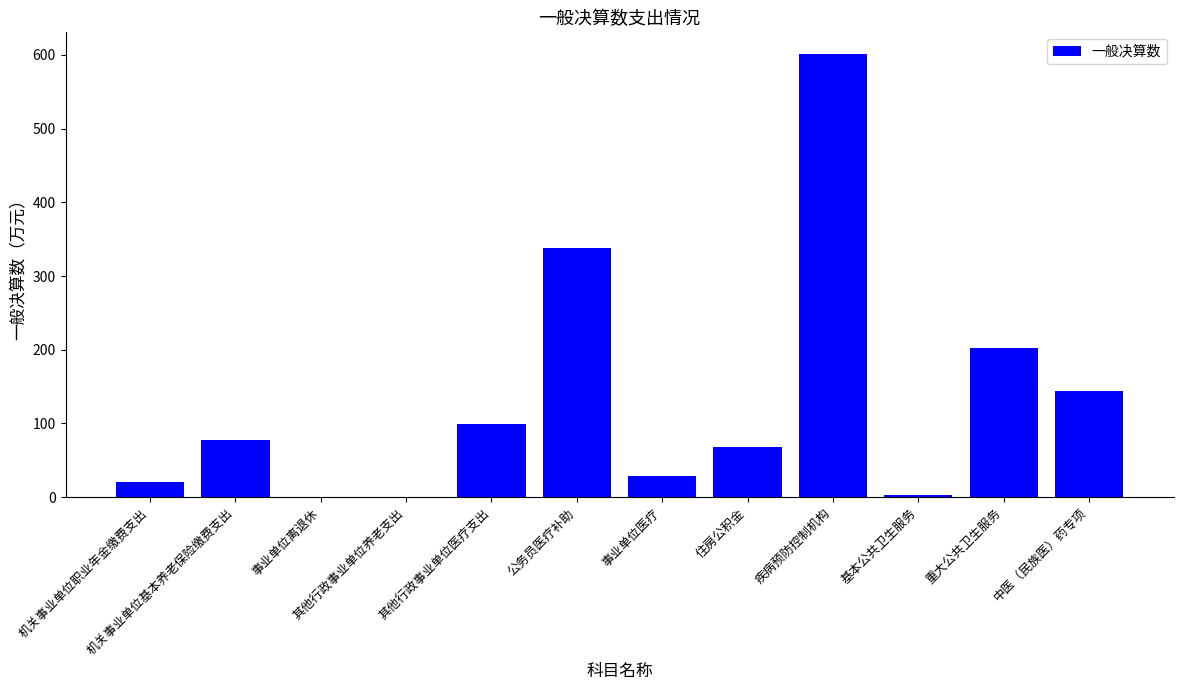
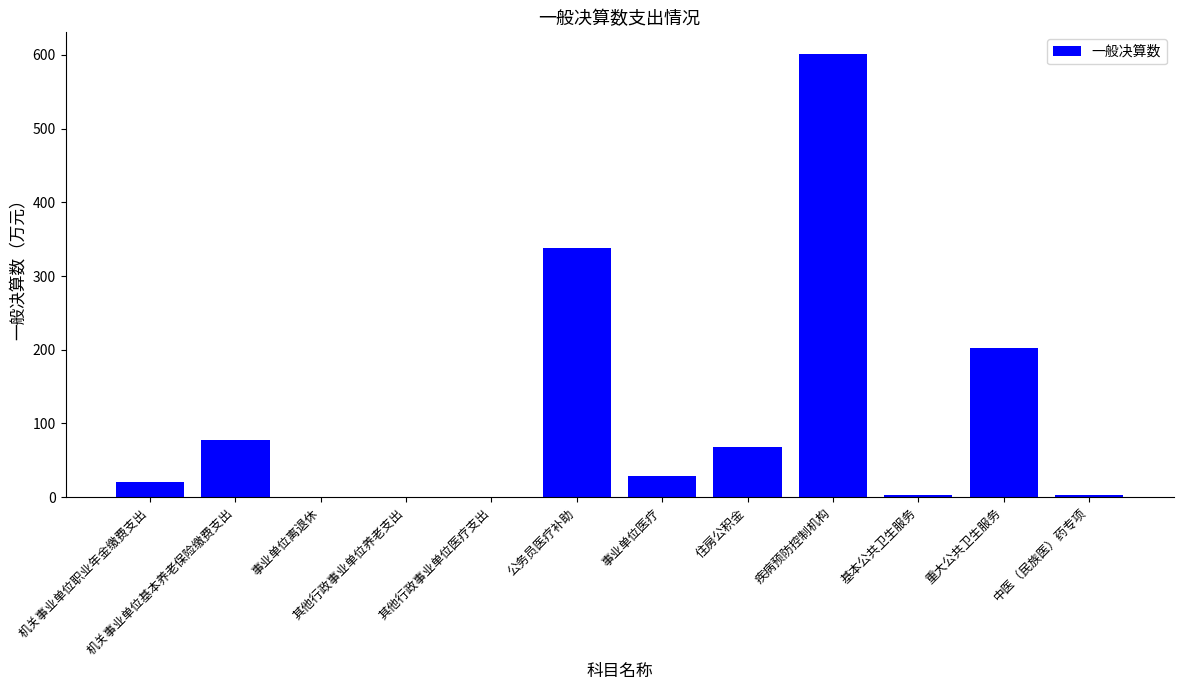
  {
    "机关事业单位职业年金缴费支出": 20,
    "机关事业单位基本养老保险缴费支出": 80,
    "其他行政事业单位养老支出": 0,
-   "其他行政事业单位医疗支出": 100,
+   "其他行政事业单位医疗支出": 0,
    "公务员医疗补助": 340,
    "事业单位医疗": 30,
    "住房公积金": 70,
    "疾病预防控制机构": 600,
    "重大公共卫生服务": 200,
-   "中医（民族医）药专项": 140
+   "中医（民族医）药专项": 0
  }
